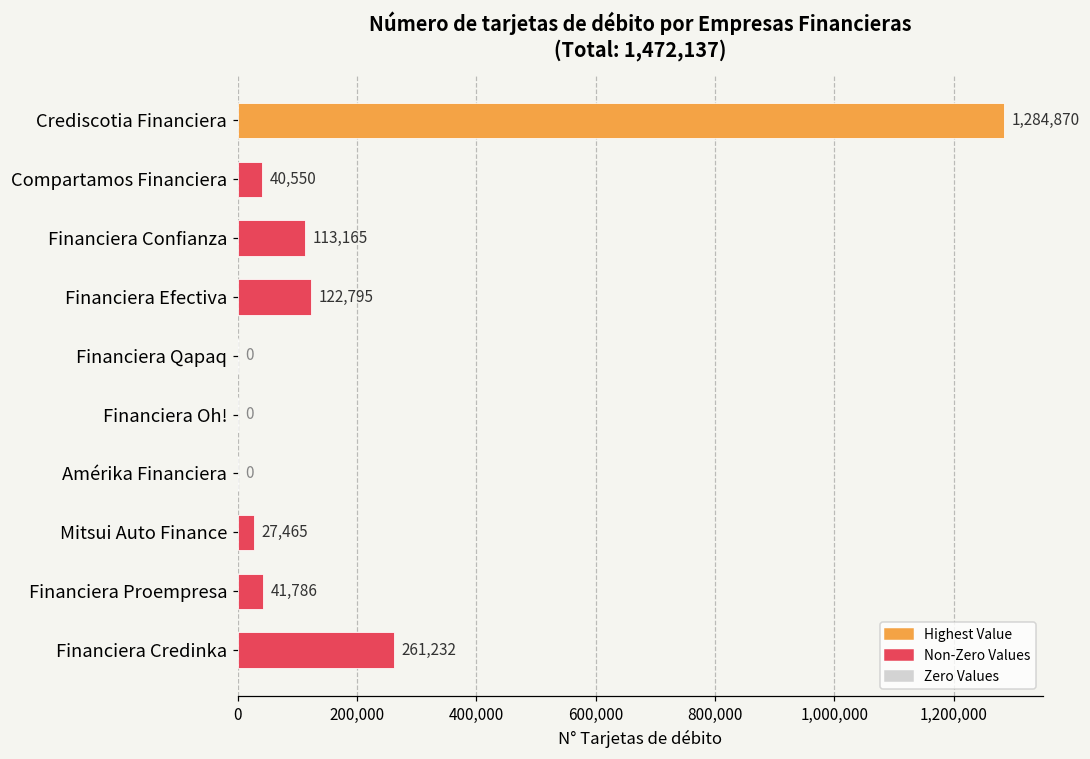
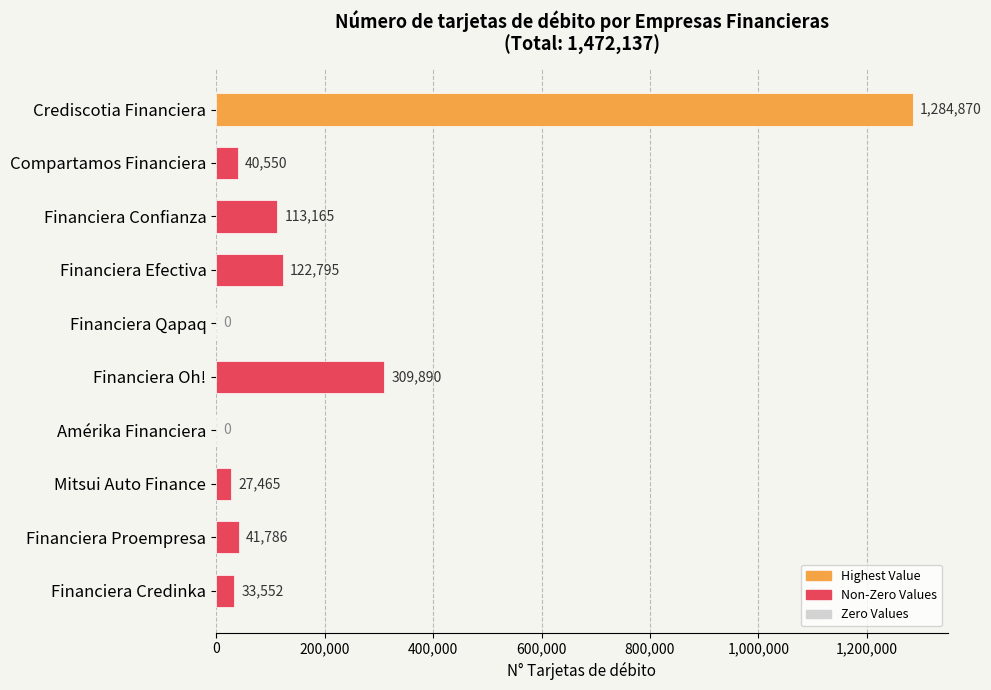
  {
    "Crediscotia Financiera": "1,284,870",
    "Compartamos Financiera": "40,550",
    "Financiera Confianza": "113,165",
    "Financiera Efectiva": "122,795",
    "Financiera Qapaq": "0",
-   "Financiera Oh!": "0",
+   "Financiera Oh!": "309,890",
    "Amérika Financiera": "0",
    "Mitsui Auto Finance": "27,465",
    "Financiera Proempresa": "41,786",
-   "Financiera Credinka": "261,232"
+   "Financiera Credinka": "33,552"
  }
